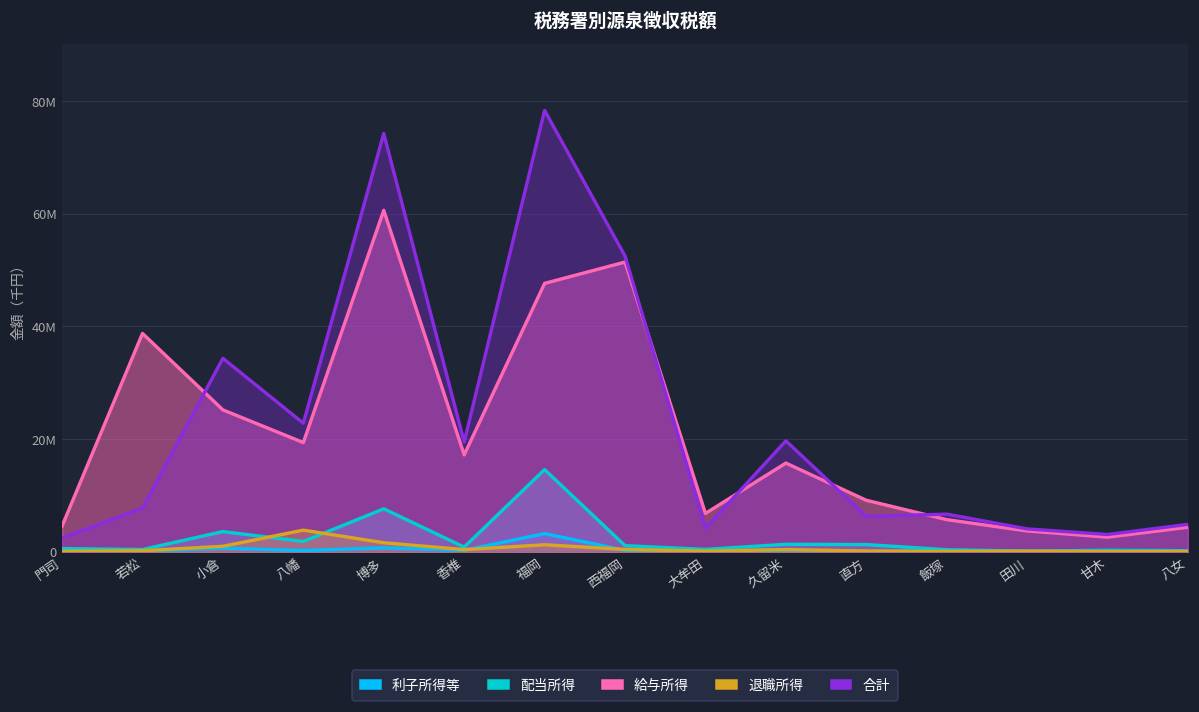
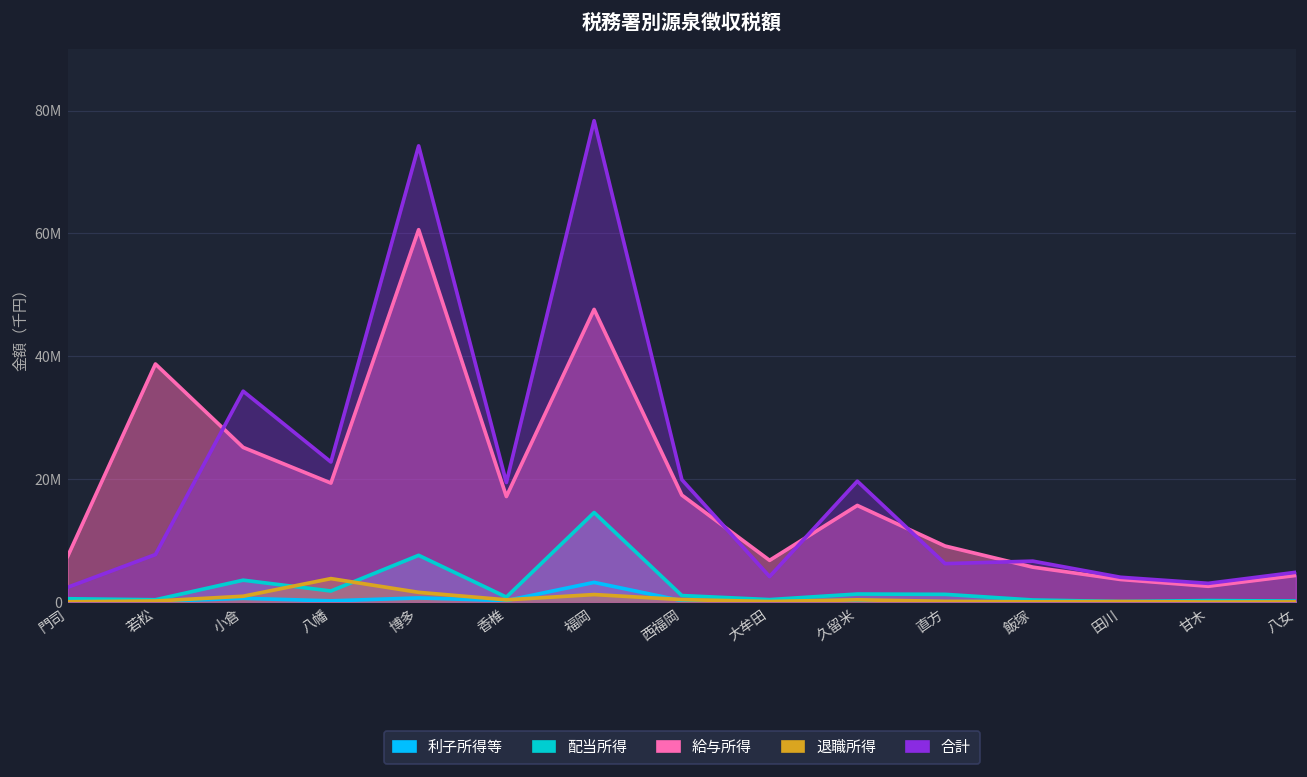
  {
    "給与所得": {
-     "門司": 5000000,
+     "門司": 7000000,
      "若松": 39000000,
      "小倉": 25000000,
      "八幡": 19000000,
      "博多": 61000000,
      "香椎": 17000000,
      "福岡": 48000000,
-     "西福岡": 51000000,
+     "西福岡": 17000000,
      "大牟田": 7000000,
      "久留米": 16000000,
      "直方": 9000000,
      "飯塚": 6000000,
      "八女": 4000000
    },
    "退職所得": {
      "八幡": 4000000,
      "博多": 2000000,
      "福岡": 1000000
    },
    "合計": {
      "門司": 2000000,
      "若松": 8000000,
      "小倉": 34000000,
      "八幡": 23000000,
      "博多": 74000000,
      "香椎": 19000000,
      "福岡": 78000000,
-     "西福岡": 52000000,
+     "西福岡": 20000000,
      "大牟田": 4000000,
      "久留米": 20000000,
      "直方": 6000000,
      "飯塚": 7000000,
      "八女": 5000000
    }
  }
